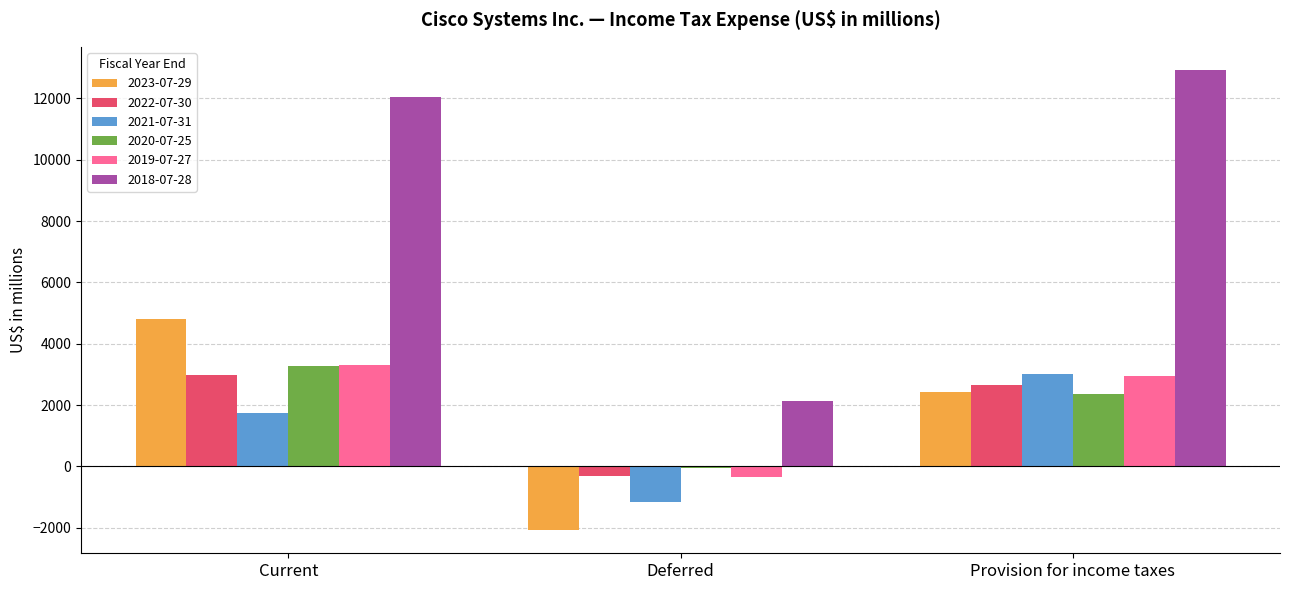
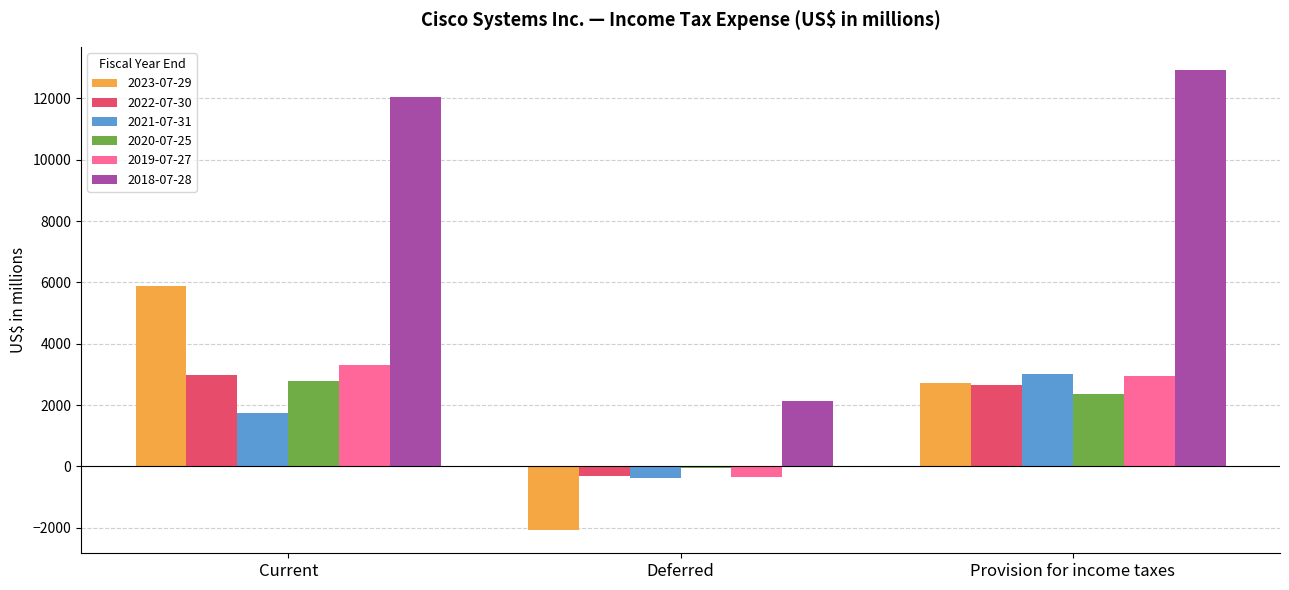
  {
    "2023-07-29": {
-     "Current": 4800,
+     "Current": 5900,
      "Deferred": -2100,
-     "Provision for income taxes": 2400
+     "Provision for income taxes": 2700
    },
    "2021-07-31": {
      "Current": 1700,
-     "Deferred": -1200,
+     "Deferred": -400,
      "Provision for income taxes": 3000
    },
    "2020-07-25": {
-     "Current": 3300,
+     "Current": 2800,
      "Provision for income taxes": 2400
    },
    "2018-07-28": {
      "Current": 12000,
      "Deferred": 2100,
      "Provision for income taxes": 12900
    }
  }
